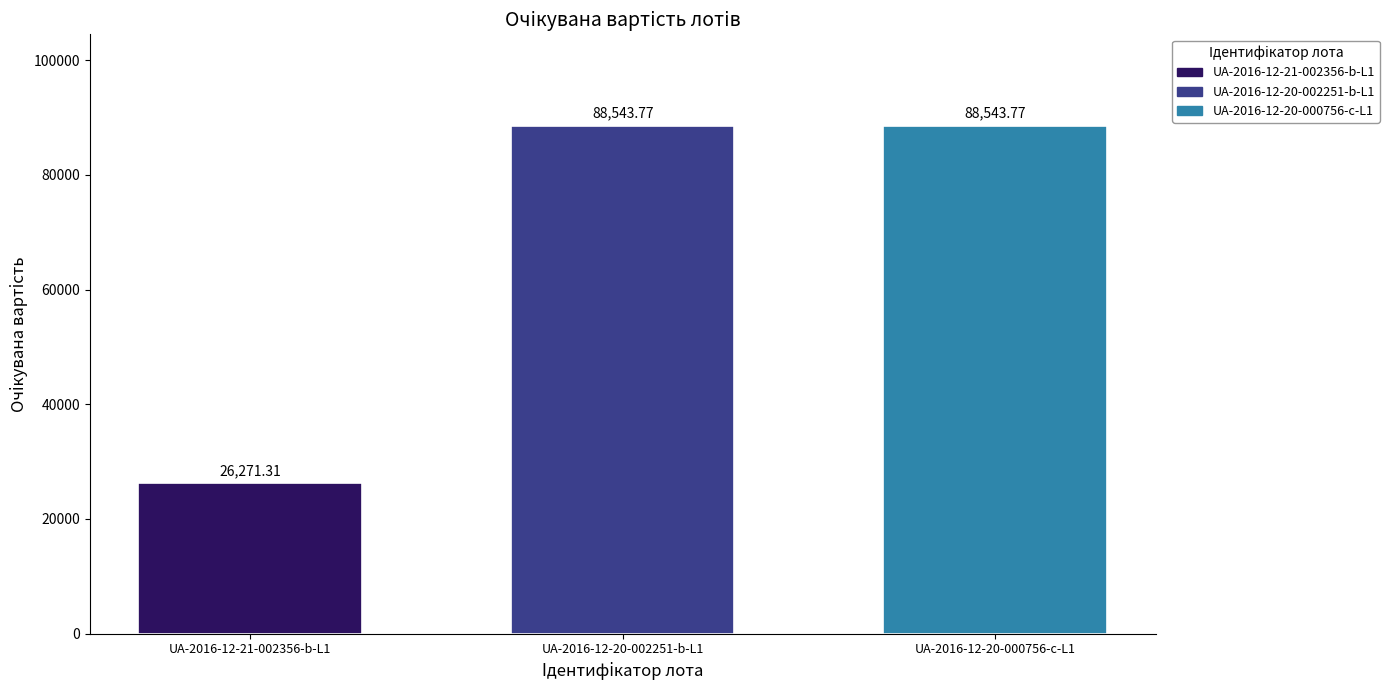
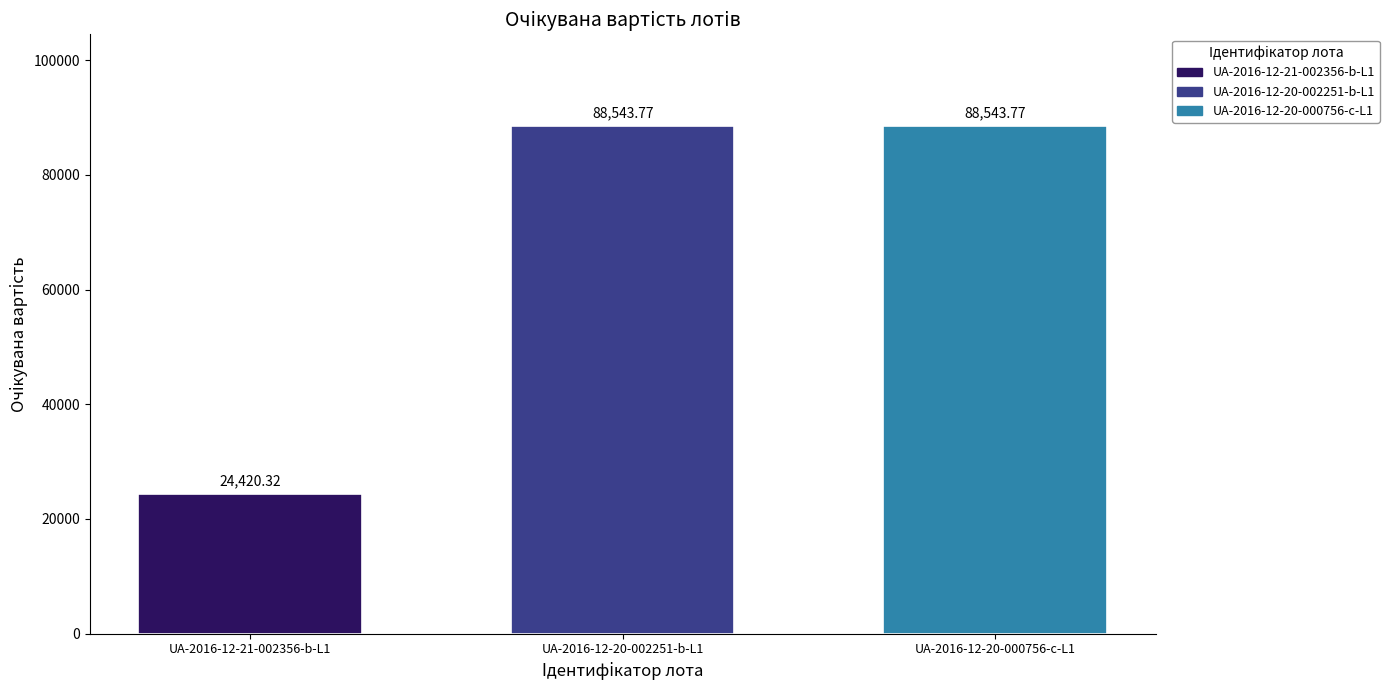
  {
-   "UA-2016-12-21-002356-b-L1": "26,271.31",
+   "UA-2016-12-21-002356-b-L1": "24,420.32",
    "UA-2016-12-20-002251-b-L1": "88,543.77",
    "UA-2016-12-20-000756-c-L1": "88,543.77"
  }
